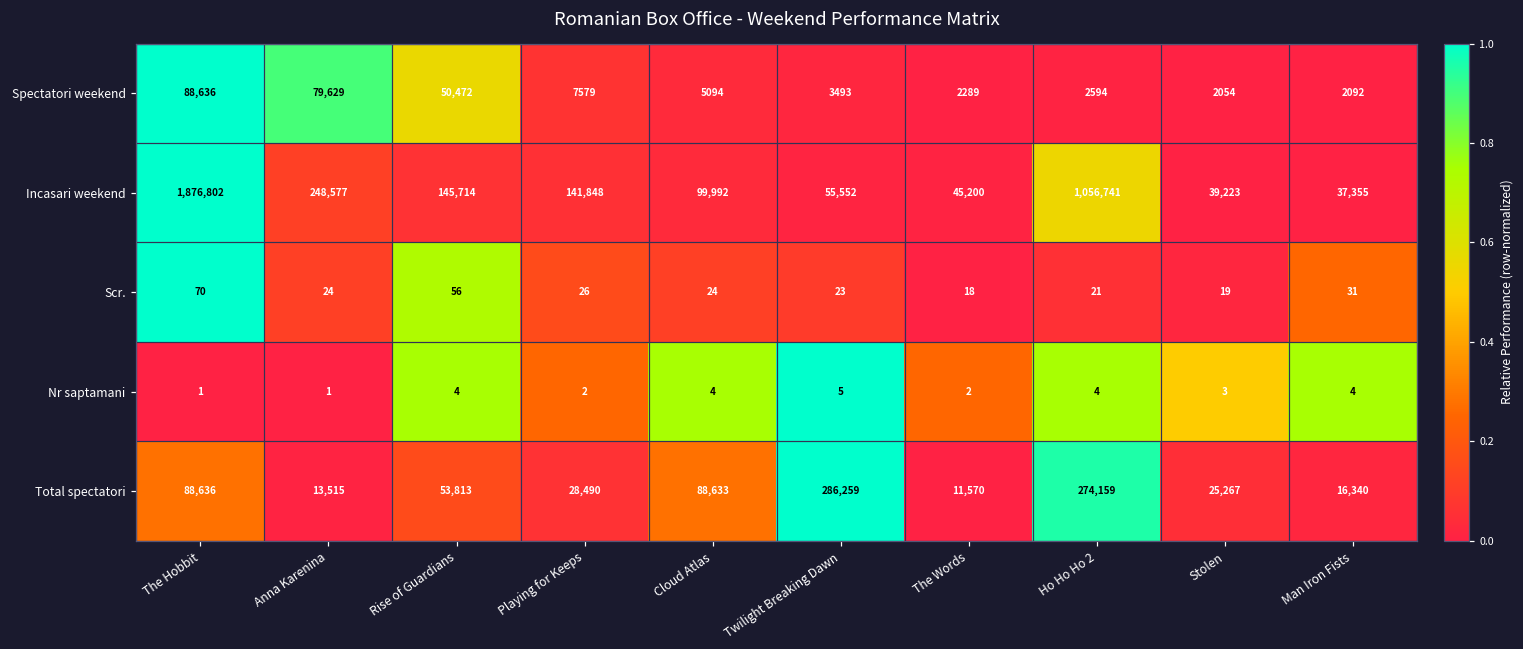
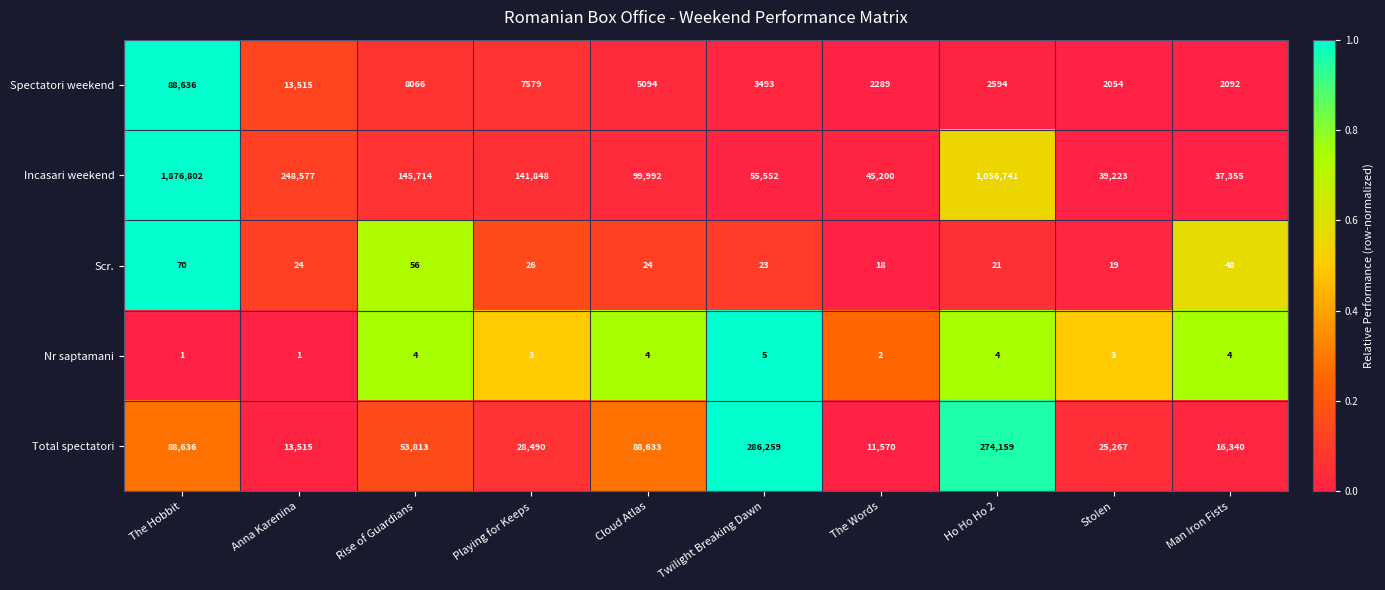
  {
    "Spectatori weekend": {
      "The Hobbit": "88,636",
-     "Anna Karenina": "79,629",
-     "Rise of Guardians": "50,472",
+     "Anna Karenina": "13,515",
+     "Rise of Guardians": "8066",
      "Playing for Keeps": "7579",
      "Cloud Atlas": "5094",
      "Twilight Breaking Dawn": "3493",
      "The Words": "2289",
      "Ho Ho Ho 2": "2594",
      "Stolen": "2054",
      "Man Iron Fists": "2092"
    },
    "Incasari weekend": {
      "The Hobbit": "1,876,802",
      "Anna Karenina": "248,577",
      "Rise of Guardians": "145,714",
      "Playing for Keeps": "141,848",
      "Cloud Atlas": "99,992",
      "Twilight Breaking Dawn": "55,552",
      "The Words": "45,200",
      "Ho Ho Ho 2": "1,056,741",
      "Stolen": "39,223",
      "Man Iron Fists": "37,355"
    },
    "Scr.": {
      "The Hobbit": "70",
      "Anna Karenina": "24",
      "Rise of Guardians": "56",
      "Playing for Keeps": "26",
      "Cloud Atlas": "24",
      "Twilight Breaking Dawn": "23",
      "The Words": "18",
      "Ho Ho Ho 2": "21",
      "Stolen": "19",
-     "Man Iron Fists": "31"
+     "Man Iron Fists": "48"
    },
    "Nr saptamani": {
      "The Hobbit": "1",
      "Anna Karenina": "1",
      "Rise of Guardians": "4",
-     "Playing for Keeps": "2",
+     "Playing for Keeps": "3",
      "Cloud Atlas": "4",
      "Twilight Breaking Dawn": "5",
      "The Words": "2",
      "Ho Ho Ho 2": "4",
      "Stolen": "3",
      "Man Iron Fists": "4"
    },
    "Total spectatori": {
      "The Hobbit": "88,636",
      "Anna Karenina": "13,515",
      "Rise of Guardians": "53,813",
      "Playing for Keeps": "28,490",
      "Cloud Atlas": "88,633",
      "Twilight Breaking Dawn": "286,259",
      "The Words": "11,570",
      "Ho Ho Ho 2": "274,159",
      "Stolen": "25,267",
      "Man Iron Fists": "16,340"
    }
  }
